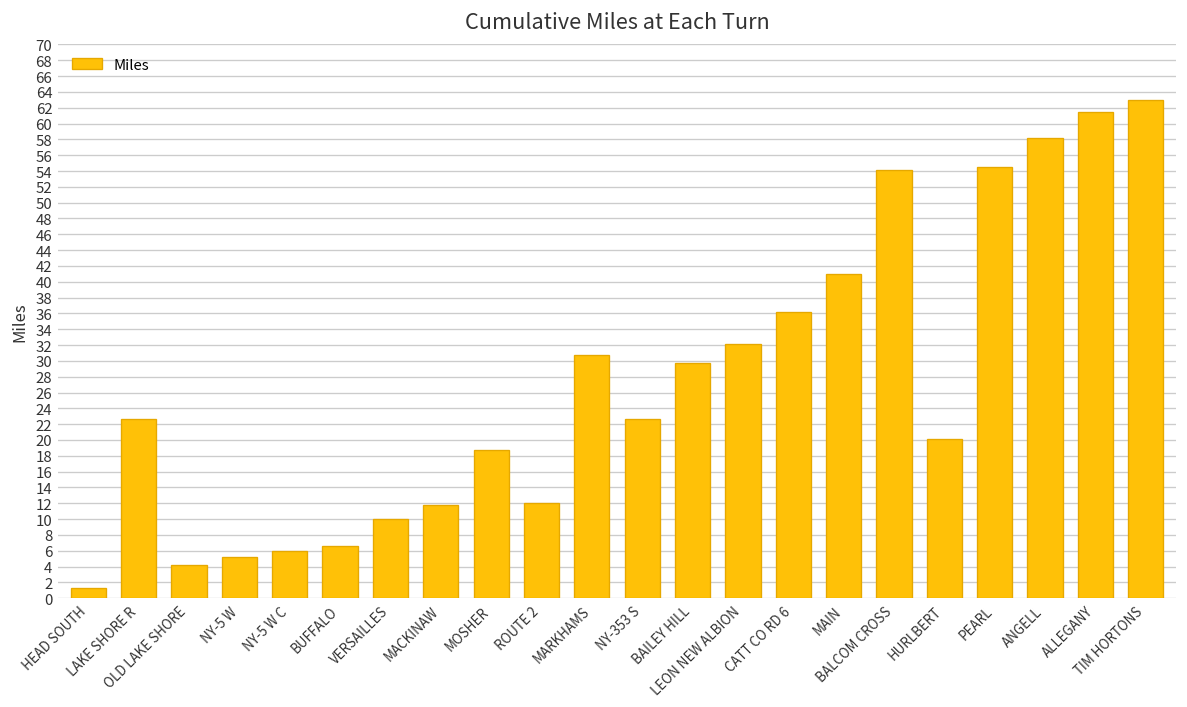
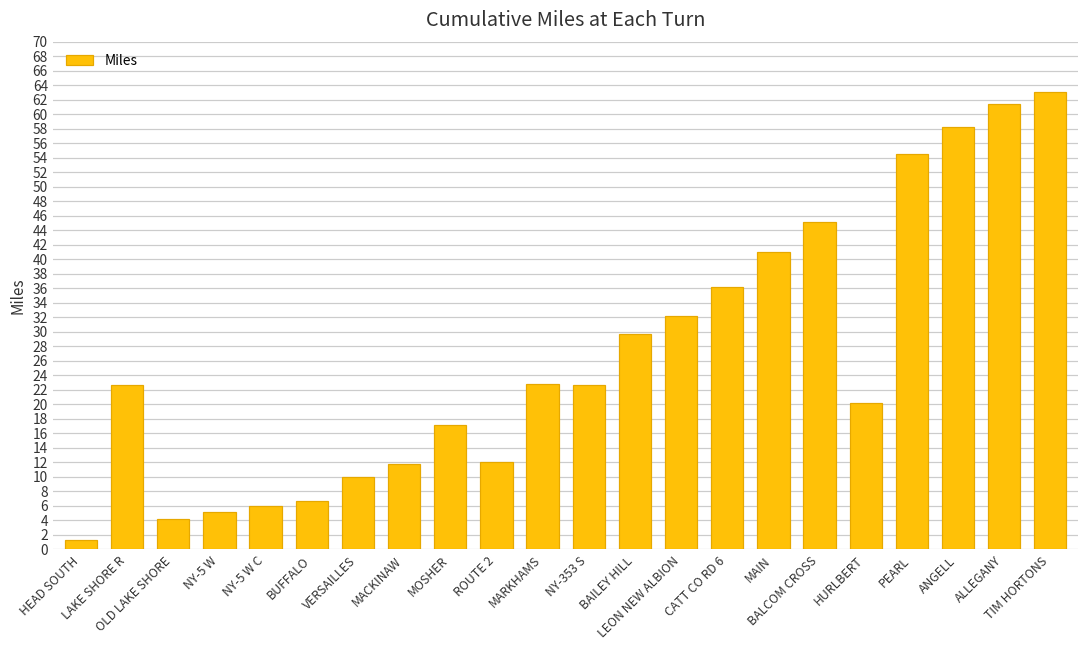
  {
    "HEAD SOUTH": 1,
    "LAKE SHORE R": 23,
    "OLD LAKE SHORE": 4,
    "NY-5 W": 5,
    "NY-5 W C": 6,
    "BUFFALO": 7,
    "VERSAILLES": 10,
    "MACKINAW": 12,
-   "MOSHER": 19,
+   "MOSHER": 17,
    "ROUTE 2": 12,
-   "MARKHAMS": 31,
+   "MARKHAMS": 23,
    "NY-353 S": 23,
    "BAILEY HILL": 30,
    "LEON NEW ALBION": 32,
    "CATT CO RD 6": 36,
    "MAIN": 41,
-   "BALCOM CROSS": 54,
+   "BALCOM CROSS": 45,
    "HURLBERT": 20,
    "PEARL": 55,
    "ANGELL": 58,
    "ALLEGANY": 61,
    "TIM HORTONS": 63
  }
